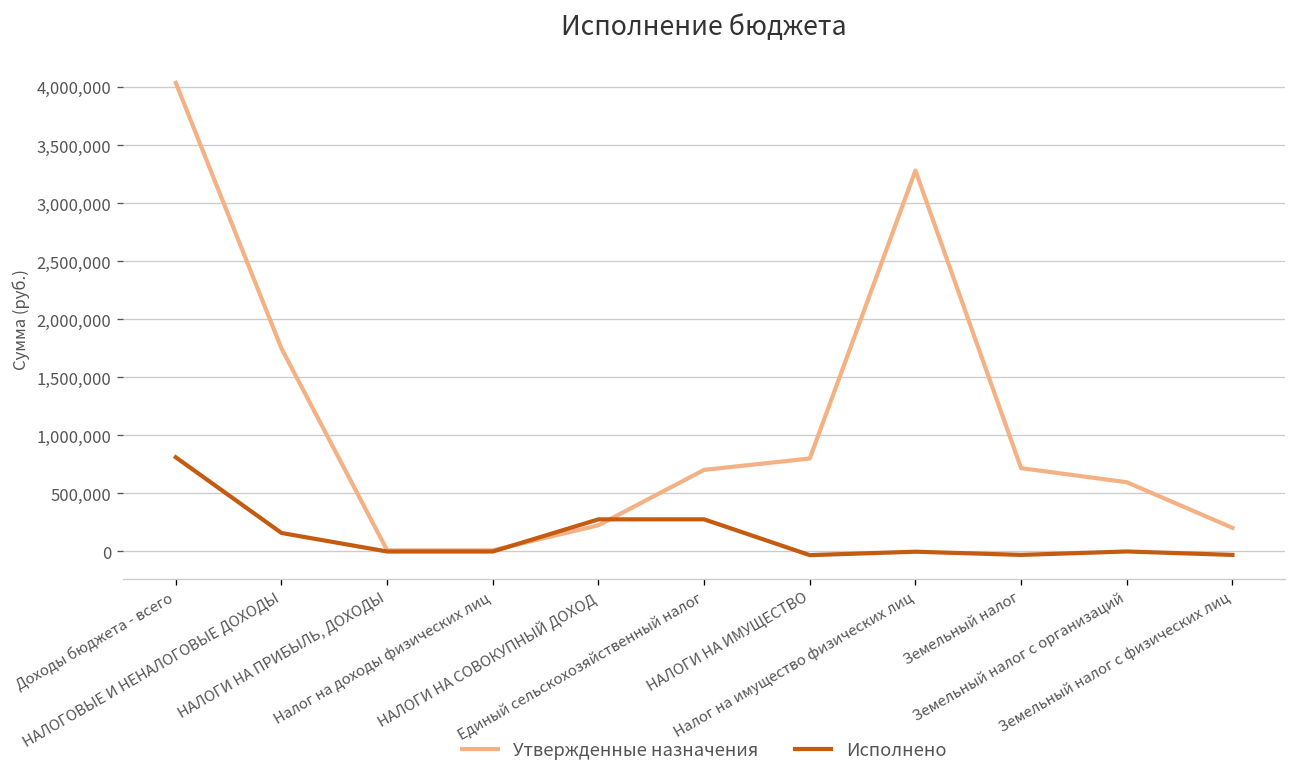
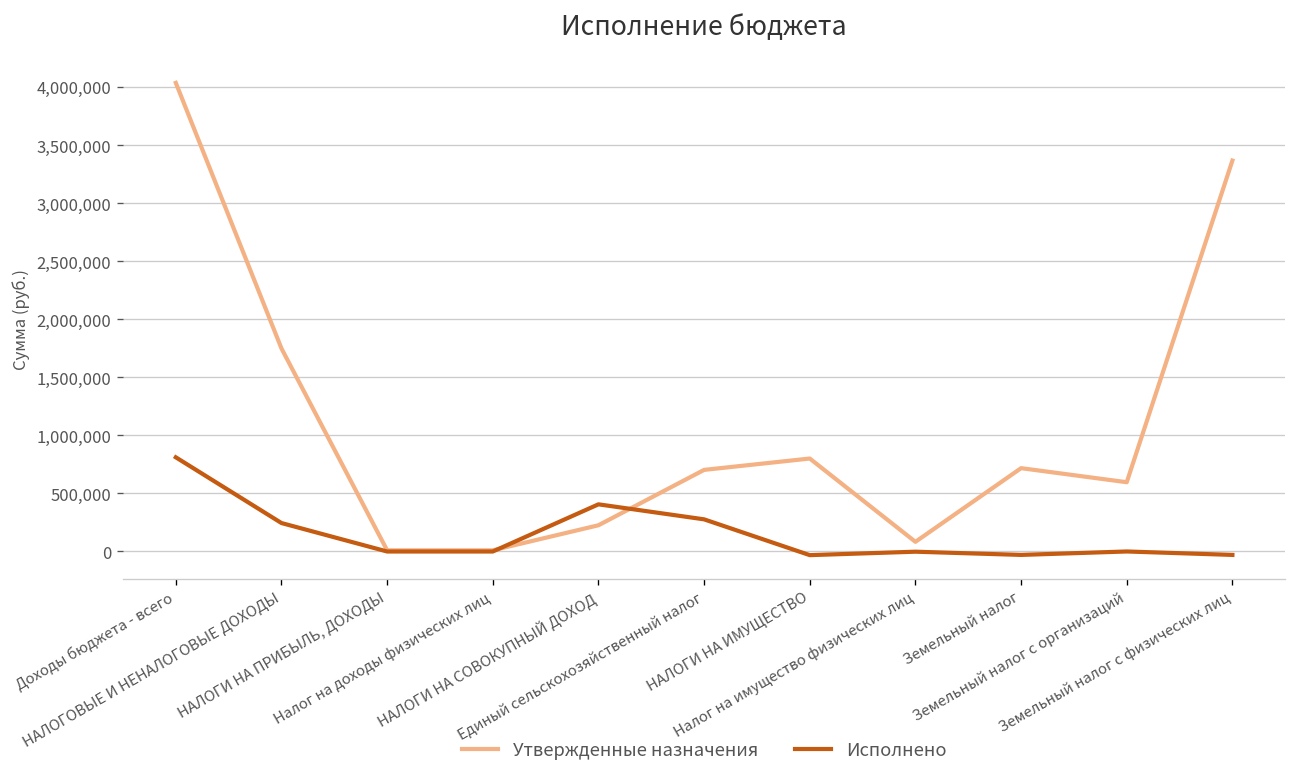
  {
    "Утвержденные назначения": {
      "Доходы бюджета - всего": "4,000,000",
      "НАЛОГОВЫЕ И НЕНАЛОГОВЫЕ ДОХОДЫ": "1,700,000",
      "НАЛОГИ НА СОВОКУПНЫЙ ДОХОД": "200,000",
      "Единый сельскохозяйственный налог": "700,000",
      "НАЛОГИ НА ИМУЩЕСТВО": "800,000",
-     "Налог на имущество физических лиц": "3,300,000",
+     "Налог на имущество физических лиц": "100,000",
      "Земельный налог": "700,000",
      "Земельный налог с организаций": "600,000",
-     "Земельный налог с физических лиц": "200,000"
+     "Земельный налог с физических лиц": "3,400,000"
    },
    "Исполнено": {
      "Доходы бюджета - всего": "800,000",
-     "НАЛОГОВЫЕ И НЕНАЛОГОВЫЕ ДОХОДЫ": "160,000",
-     "НАЛОГИ НА СОВОКУПНЫЙ ДОХОД": "300,000",
+     "НАЛОГОВЫЕ И НЕНАЛОГОВЫЕ ДОХОДЫ": "250,000",
+     "НАЛОГИ НА СОВОКУПНЫЙ ДОХОД": "400,000",
      "Единый сельскохозяйственный налог": "300,000",
      "НАЛОГИ НА ИМУЩЕСТВО": "0",
      "Налог на имущество физических лиц": "0",
      "Земельный налог": "0",
      "Земельный налог с организаций": "0",
      "Земельный налог с физических лиц": "0"
    }
  }
